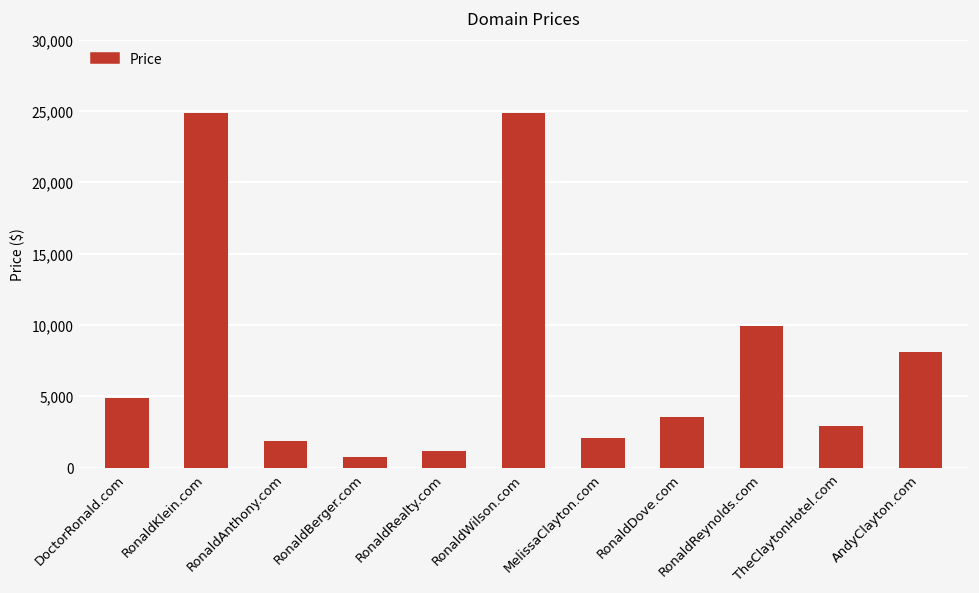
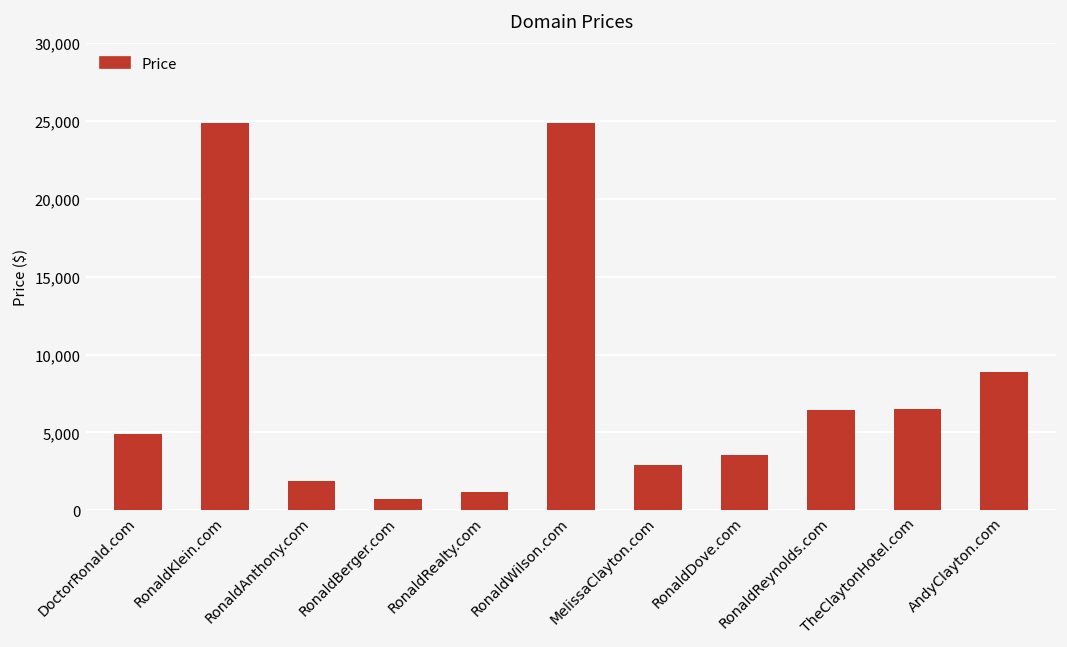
  {
    "DoctorRonald.com": "4,900",
    "RonaldKlein.com": "24,900",
    "RonaldAnthony.com": "1,900",
    "RonaldBerger.com": "700",
    "RonaldRealty.com": "1,200",
    "RonaldWilson.com": "24,900",
-   "MelissaClayton.com": "2,100",
+   "MelissaClayton.com": "2,900",
    "RonaldDove.com": "3,600",
-   "RonaldReynolds.com": "9,900",
-   "TheClaytonHotel.com": "2,900",
-   "AndyClayton.com": "8,100"
+   "RonaldReynolds.com": "6,400",
+   "TheClaytonHotel.com": "6,500",
+   "AndyClayton.com": "8,900"
  }
